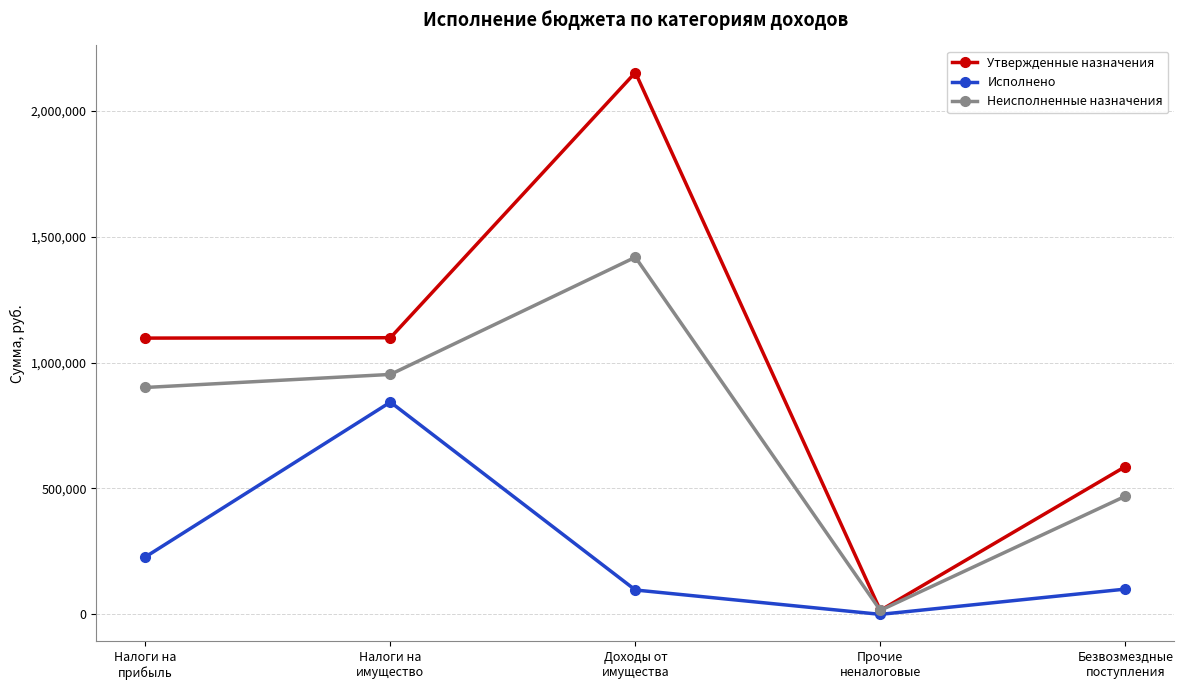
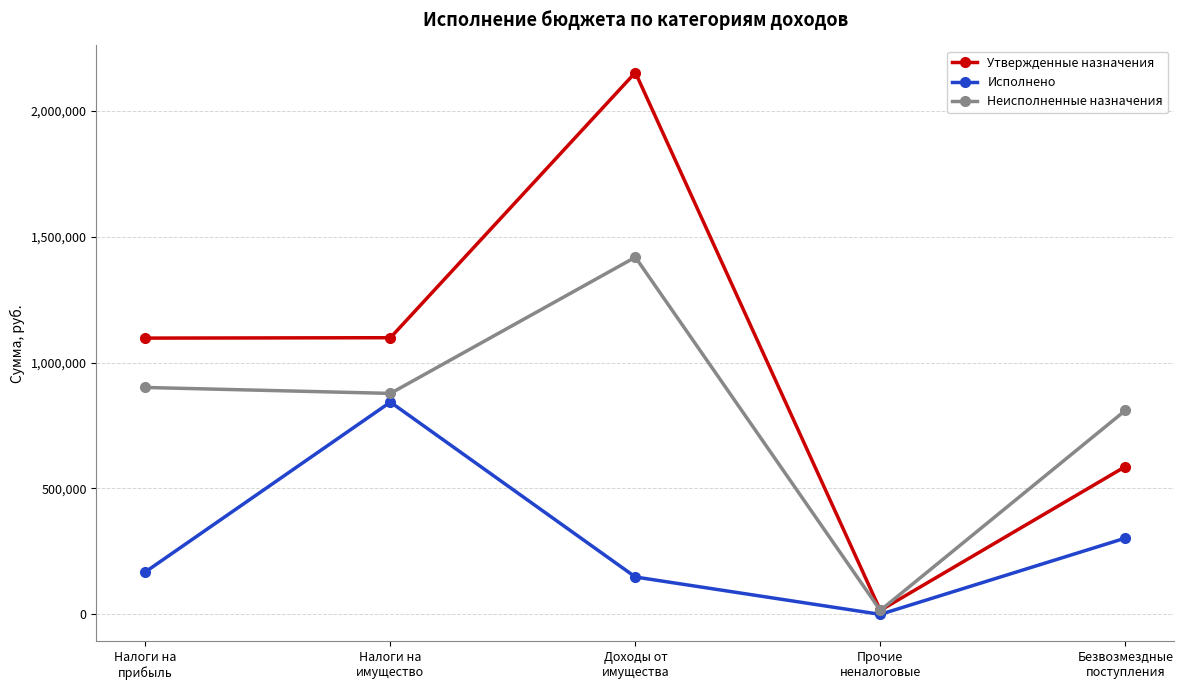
  {
    "Утвержденные назначения": {
      "Налоги на прибыль": "1,100,000",
      "Налоги на имущество": "1,100,000",
      "Доходы от имущества": "2,150,000",
      "Безвозмездные поступления": "590,000"
    },
    "Исполнено": {
-     "Налоги на прибыль": "230,000",
+     "Налоги на прибыль": "170,000",
      "Налоги на имущество": "840,000",
-     "Доходы от имущества": "100,000",
+     "Доходы от имущества": "150,000",
      "Прочие неналоговые": "0",
-     "Безвозмездные поступления": "100,000"
+     "Безвозмездные поступления": "300,000"
    },
    "Неисполненные назначения": {
      "Налоги на прибыль": "900,000",
-     "Налоги на имущество": "950,000",
+     "Налоги на имущество": "880,000",
      "Доходы от имущества": "1,420,000",
-     "Безвозмездные поступления": "470,000"
+     "Безвозмездные поступления": "810,000"
    }
  }
